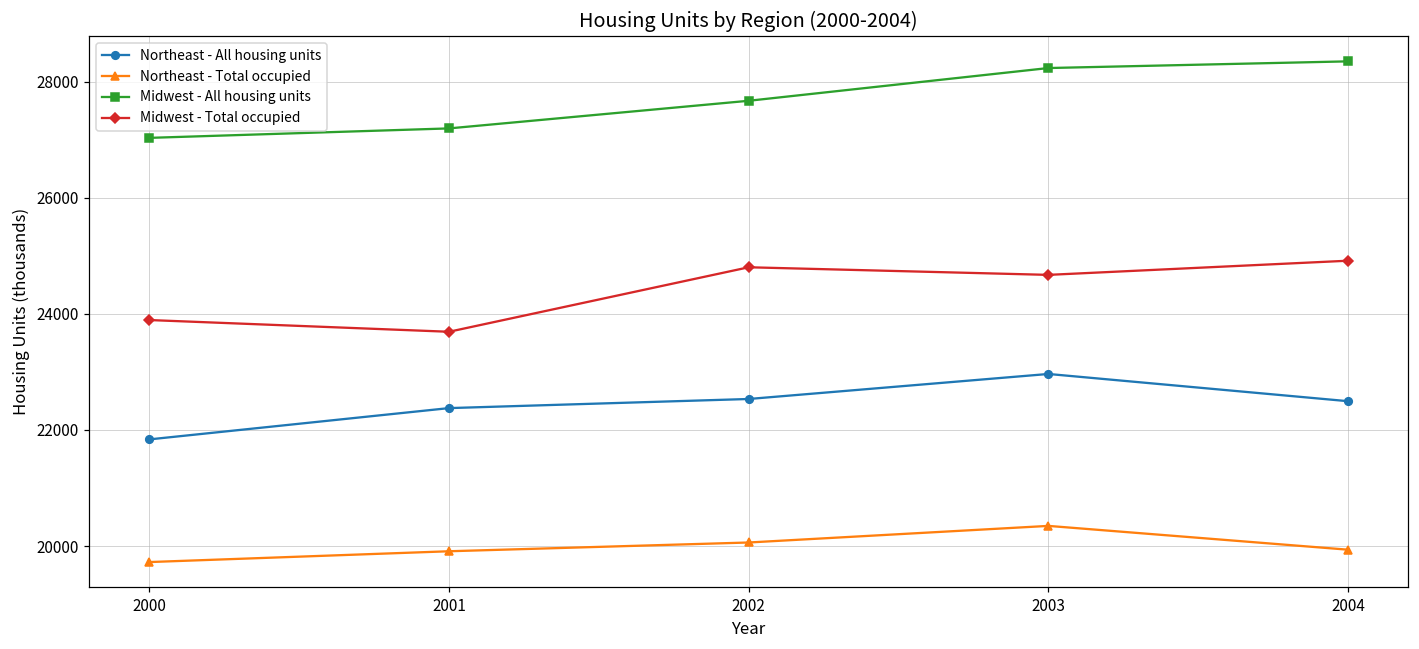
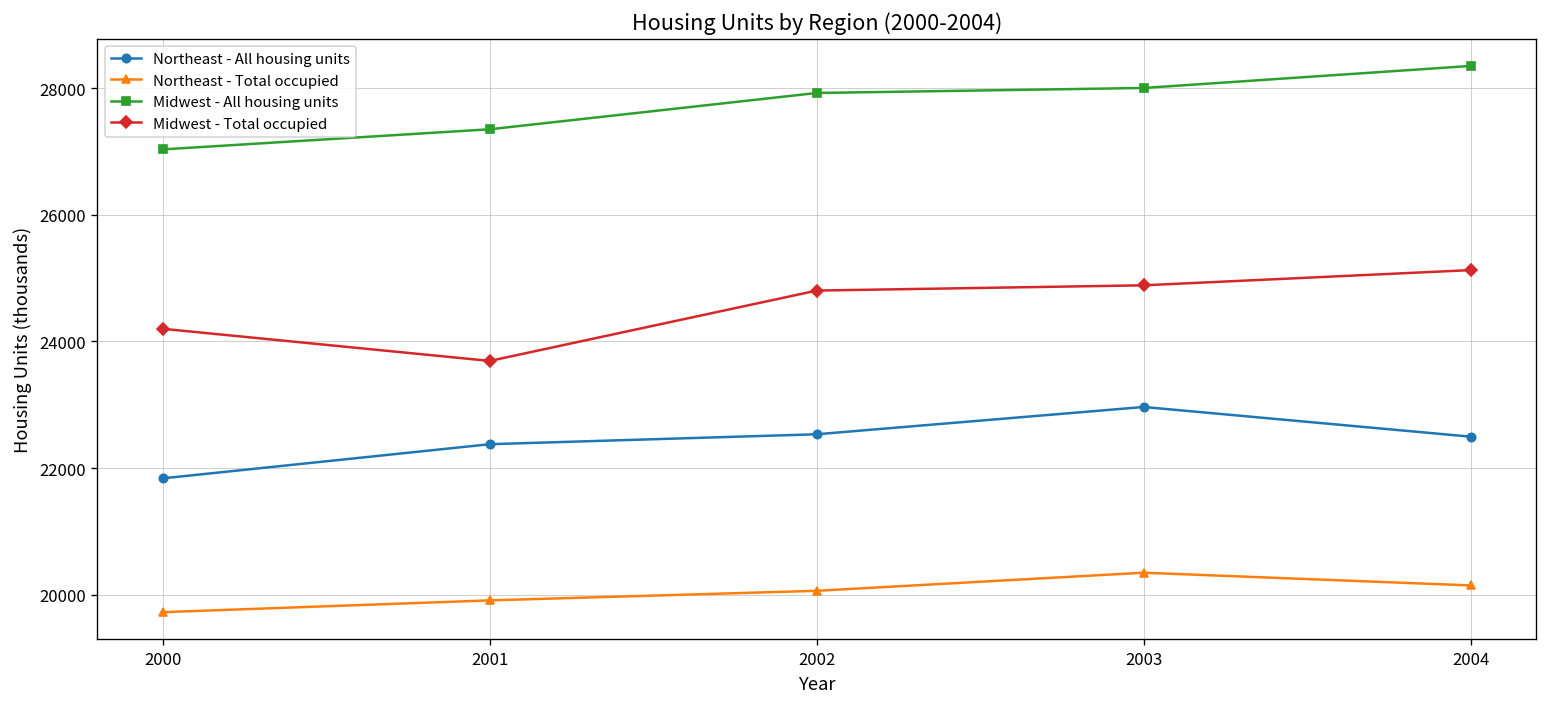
  {
    "Northeast - All housing units": {
      "2000": 21800,
      "2001": 22400,
      "2002": 22500,
      "2003": 23000,
      "2004": 22500
    },
    "Northeast - Total occupied": {
      "2000": 19700,
      "2001": 19900,
      "2002": 20100,
      "2003": 20300,
-     "2004": 19900
+     "2004": 20100
    },
    "Midwest - All housing units": {
      "2000": 27000,
-     "2001": 27200,
-     "2002": 27700,
-     "2003": 28200,
+     "2001": 27300,
+     "2002": 27900,
+     "2003": 28000,
      "2004": 28300
    },
    "Midwest - Total occupied": {
-     "2000": 23900,
+     "2000": 24200,
      "2001": 23700,
      "2002": 24800,
-     "2003": 24700,
-     "2004": 24900
+     "2003": 24900,
+     "2004": 25100
    }
  }
